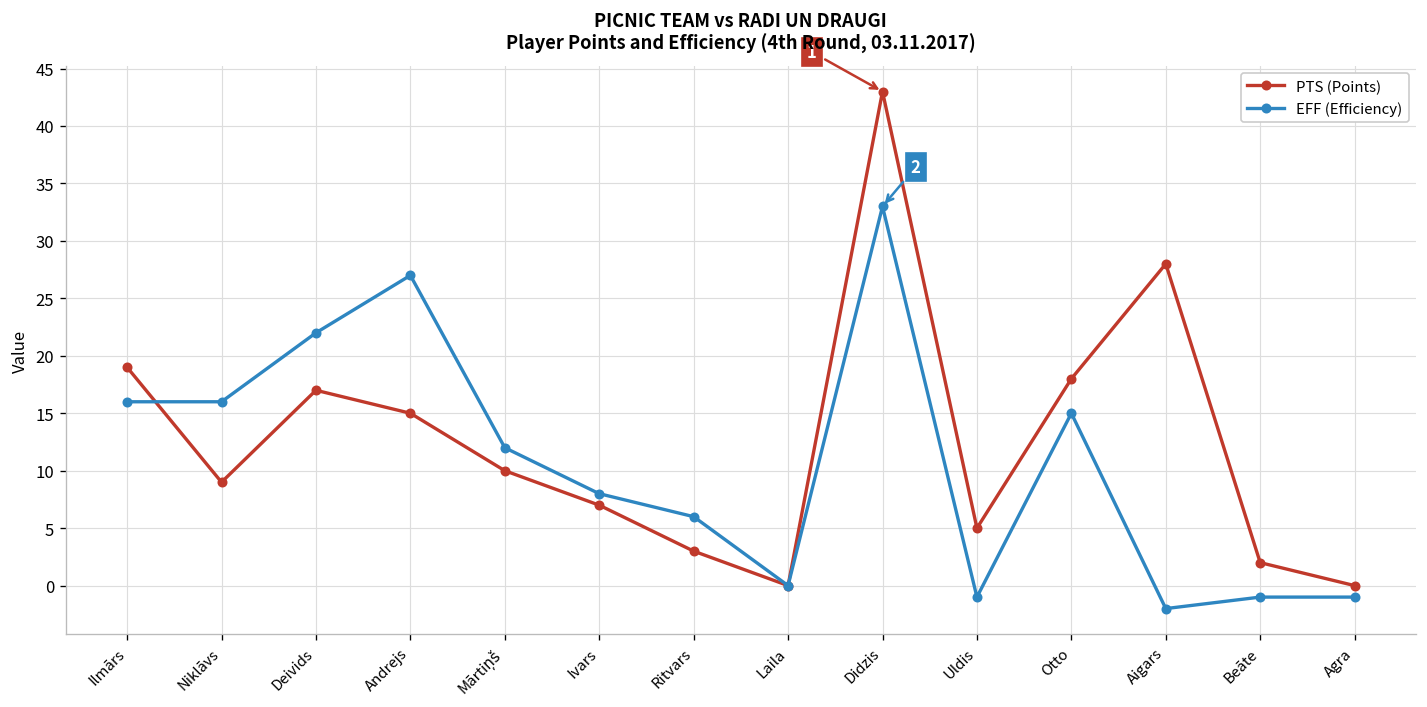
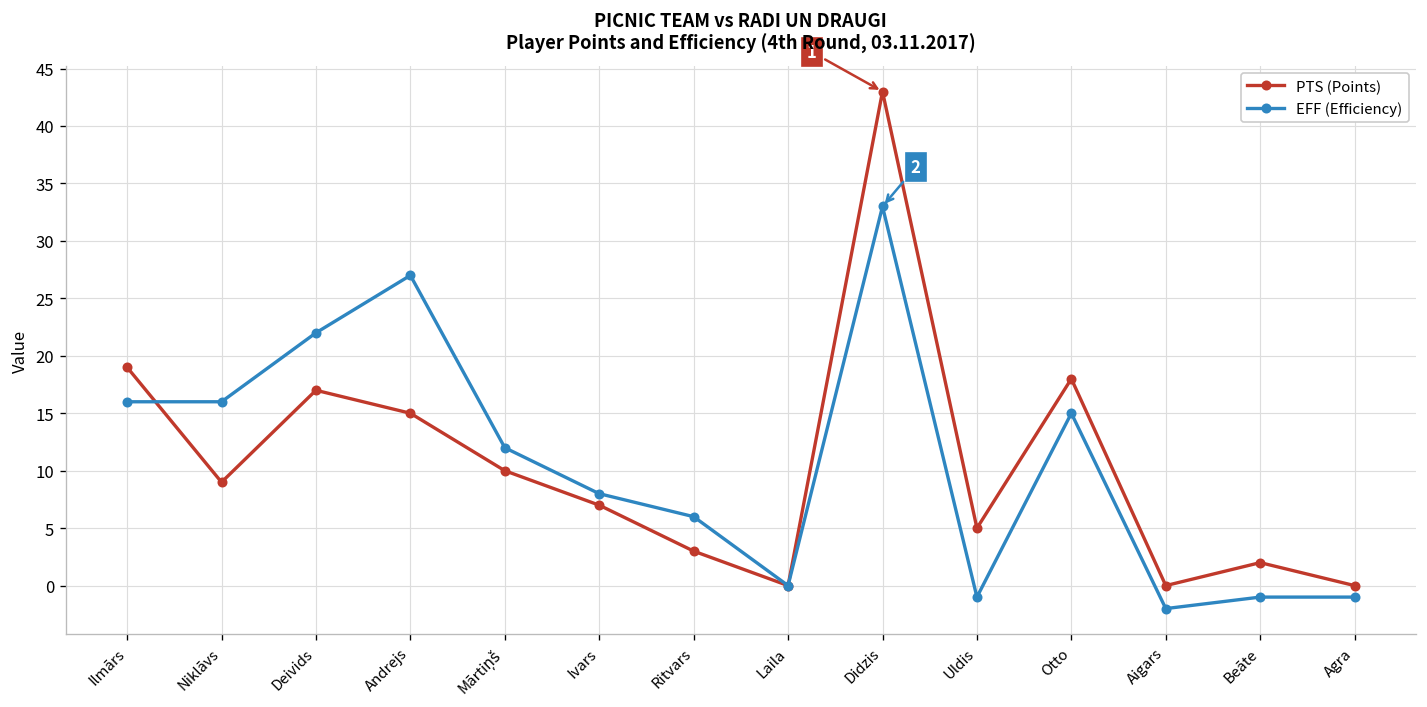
  {
    "PTS (Points)": {
      "Ilmārs": 19,
      "Niklāvs": 9,
      "Deivids": 17,
      "Andrejs": 15,
      "Mārtiņš": 10,
      "Ivars": 7,
      "Ritvars": 3,
      "Didzis": 43,
      "Uldis": 5,
      "Otto": 18,
-     "Aigars": 28,
+     "Aigars": 0,
      "Beāte": 2,
      "Agra": 0
    },
    "EFF (Efficiency)": {
      "Ilmārs": 16,
      "Niklāvs": 16,
      "Deivids": 22,
      "Andrejs": 27,
      "Mārtiņš": 12,
      "Ivars": 8,
      "Ritvars": 6,
      "Didzis": 33,
      "Uldis": -1,
      "Otto": 15,
      "Aigars": -2,
      "Beāte": -1,
      "Agra": -1
    }
  }
